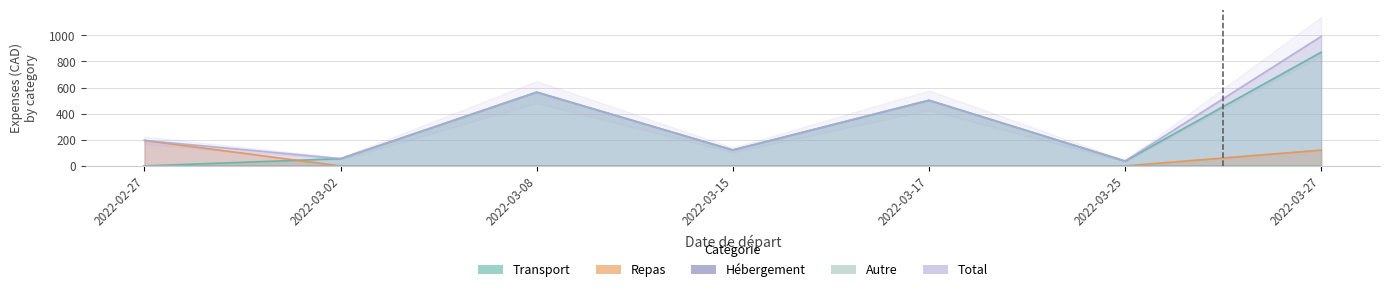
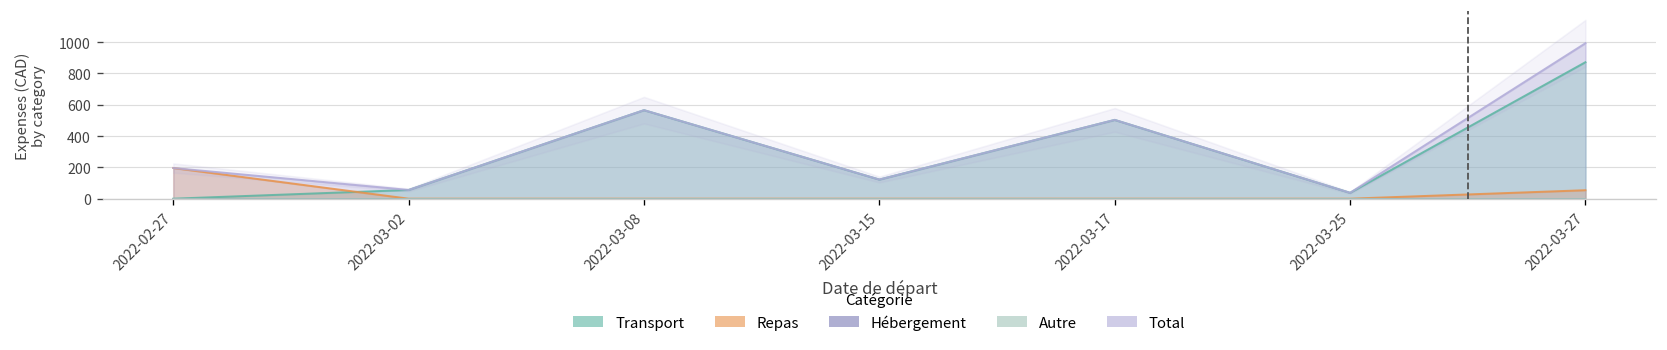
  {
    "Repas": {
-     "2022-03-27": 120
+     "2022-03-27": 50
    }
  }
